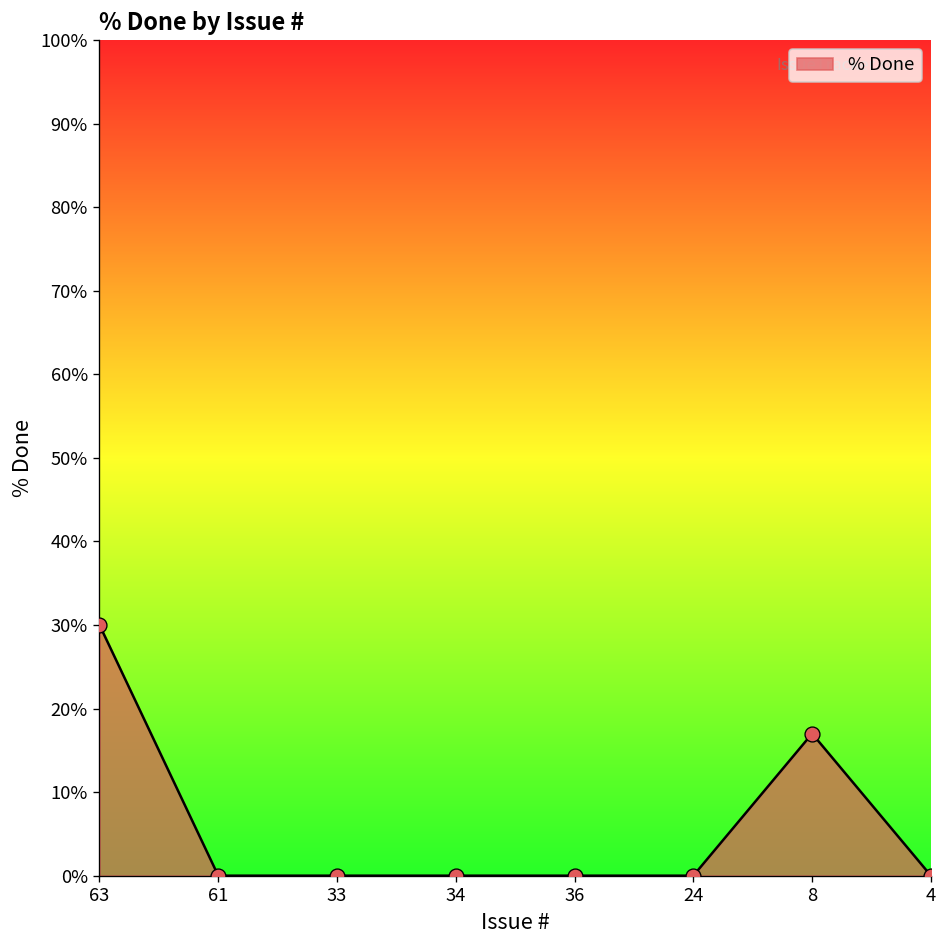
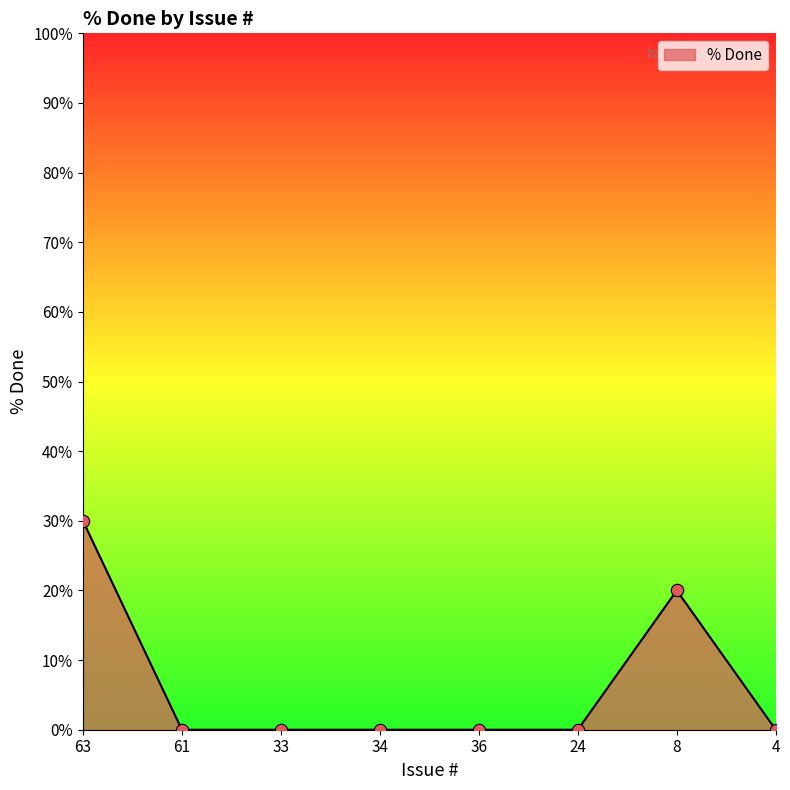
  {
    "63": "30%",
    "61": "0%",
    "33": "0%",
    "34": "0%",
    "36": "0%",
    "24": "0%",
-   "8": "17%",
+   "8": "20%",
    "4": "0%"
  }
